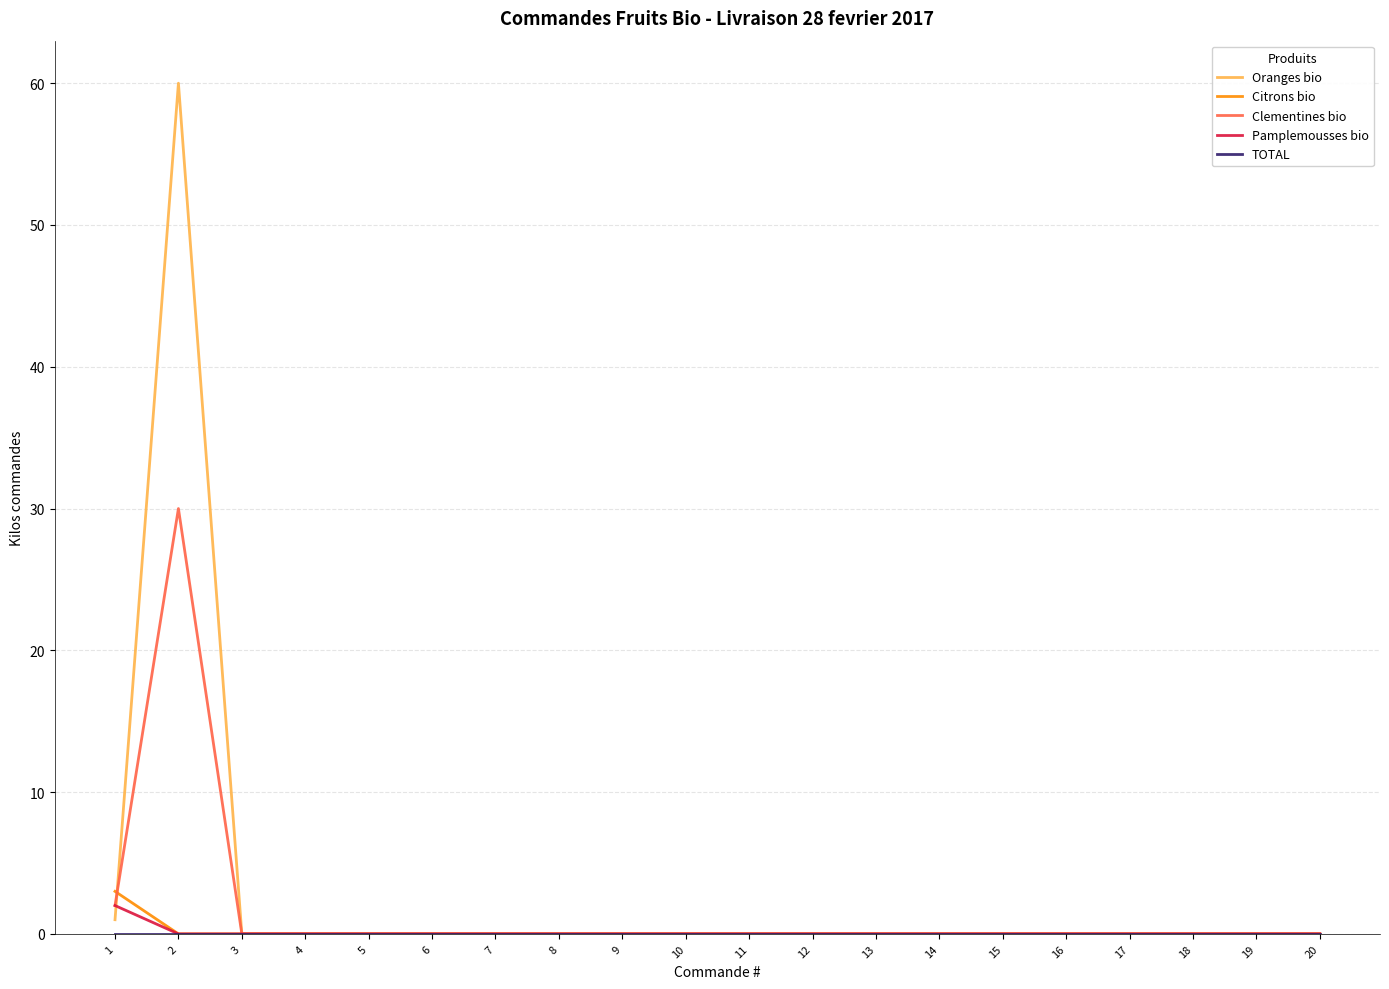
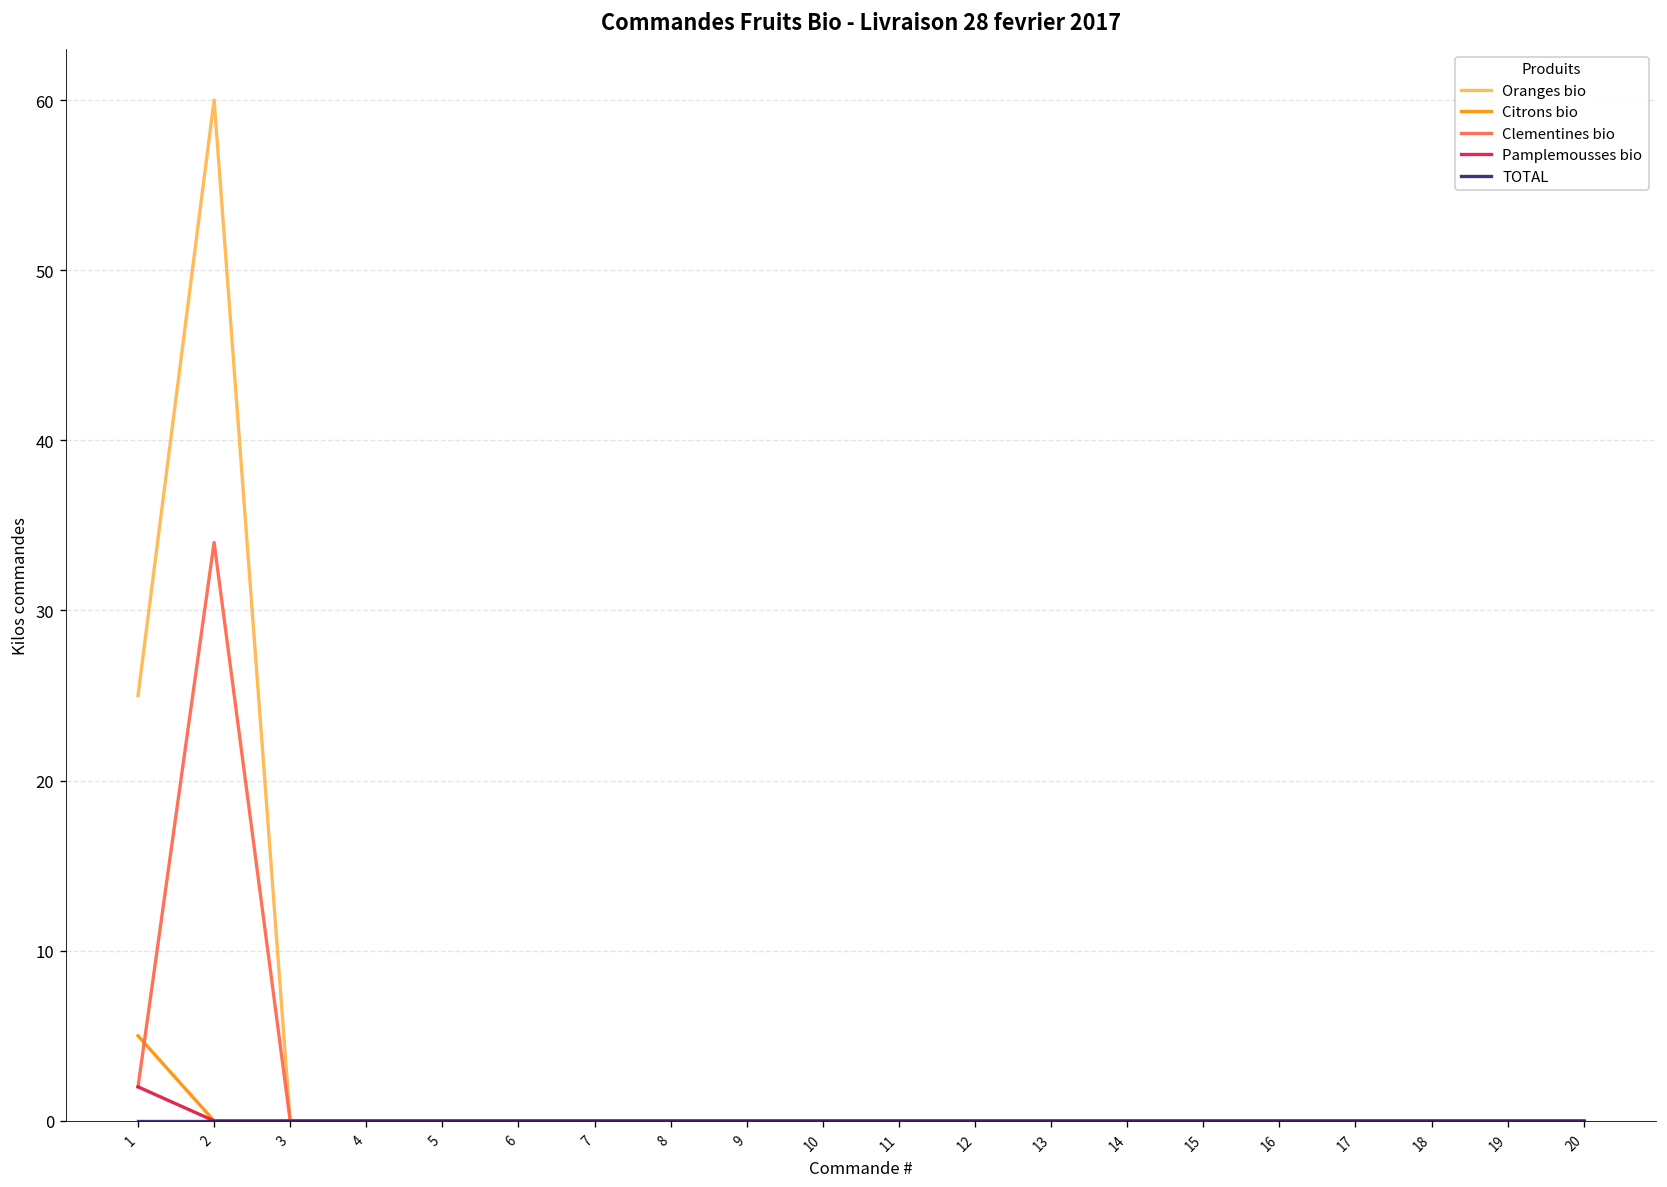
  {
    "Oranges bio": {
-     "1": 1,
+     "1": 25,
      "2": 60
    },
    "Citrons bio": {
-     "1": 3
+     "1": 5
    },
    "Clementines bio": {
-     "2": 30
+     "2": 34
    },
    "TOTAL": {
      "1": 0
    }
  }
